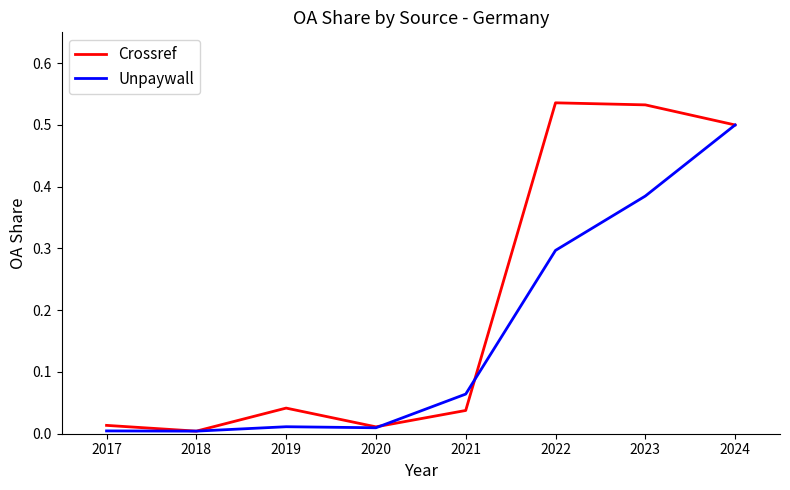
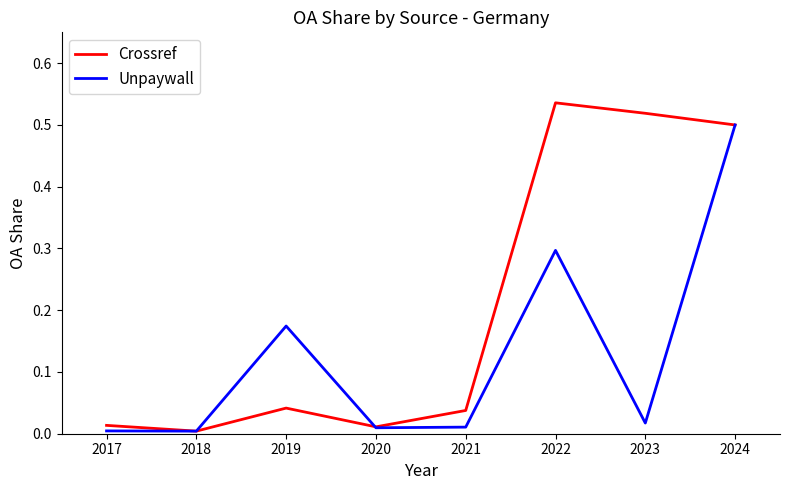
  {
    "Crossref": {
      "2017": 0.01,
      "2019": 0.04,
      "2021": 0.04,
      "2022": 0.54,
-     "2023": 0.53
+     "2023": 0.52
    },
    "Unpaywall": {
      "2017": 0.00,
-     "2019": 0.01,
-     "2021": 0.06,
+     "2019": 0.17,
+     "2021": 0.01,
      "2022": 0.30,
-     "2023": 0.38
+     "2023": 0.02
    }
  }
